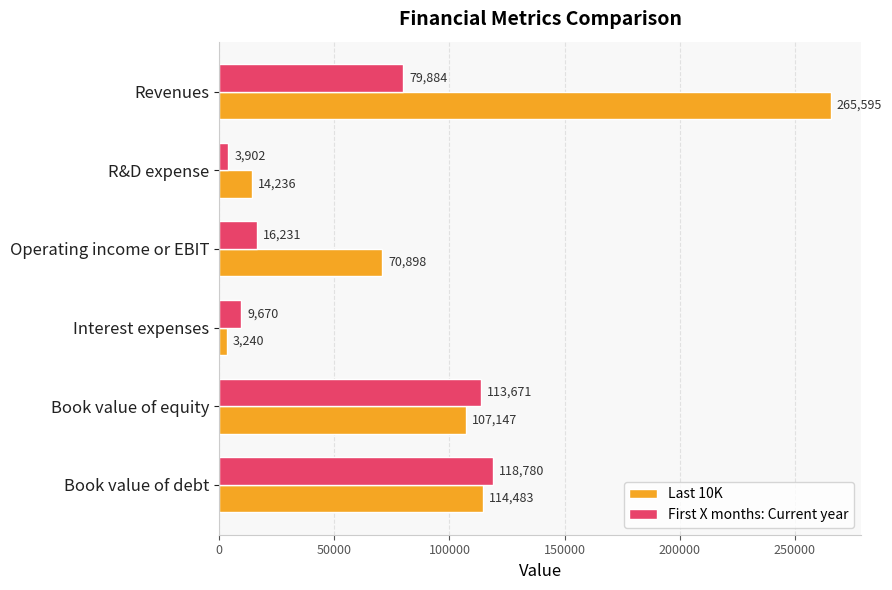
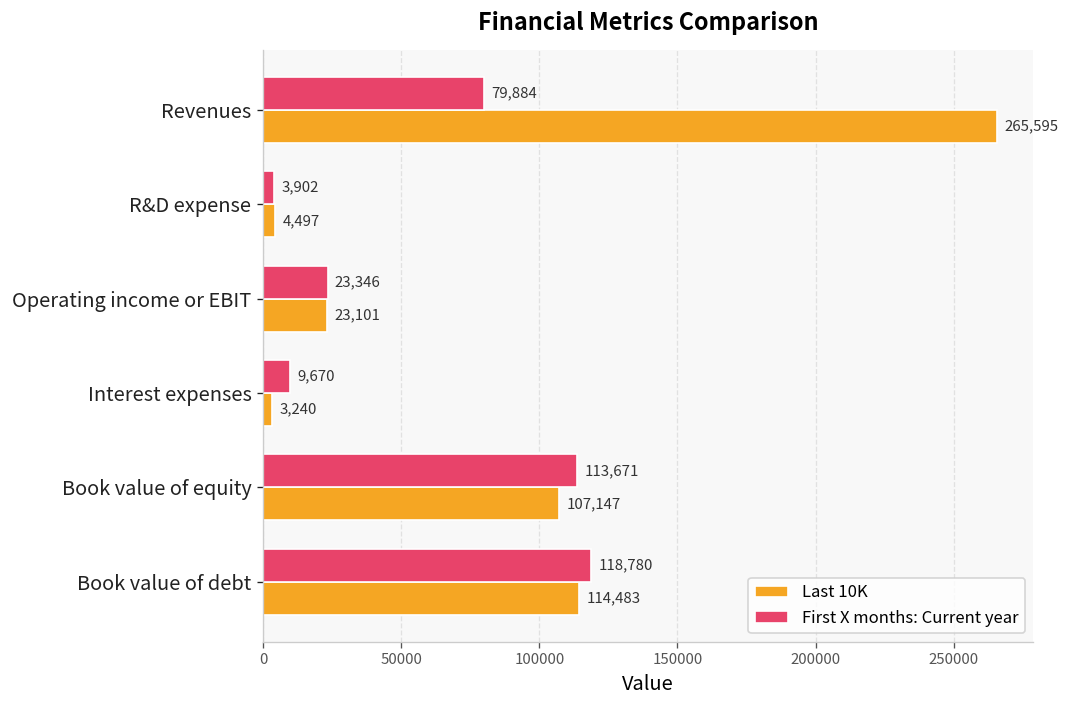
  {
    "Last 10K": {
      "Revenues": "265,595",
-     "R&D expense": "14,236",
-     "Operating income or EBIT": "70,898",
+     "R&D expense": "4,497",
+     "Operating income or EBIT": "23,101",
      "Interest expenses": "3,240",
      "Book value of equity": "107,147",
      "Book value of debt": "114,483"
    },
    "First X months: Current year": {
      "Revenues": "79,884",
      "R&D expense": "3,902",
-     "Operating income or EBIT": "16,231",
+     "Operating income or EBIT": "23,346",
      "Interest expenses": "9,670",
      "Book value of equity": "113,671",
      "Book value of debt": "118,780"
    }
  }
